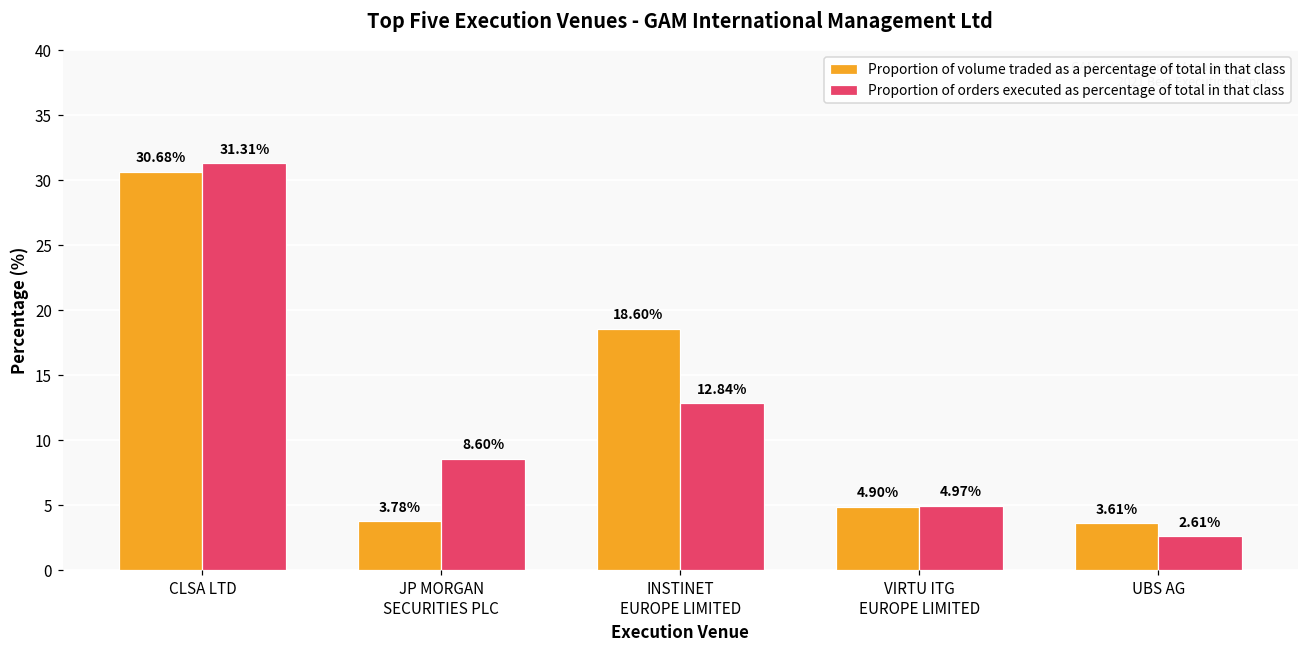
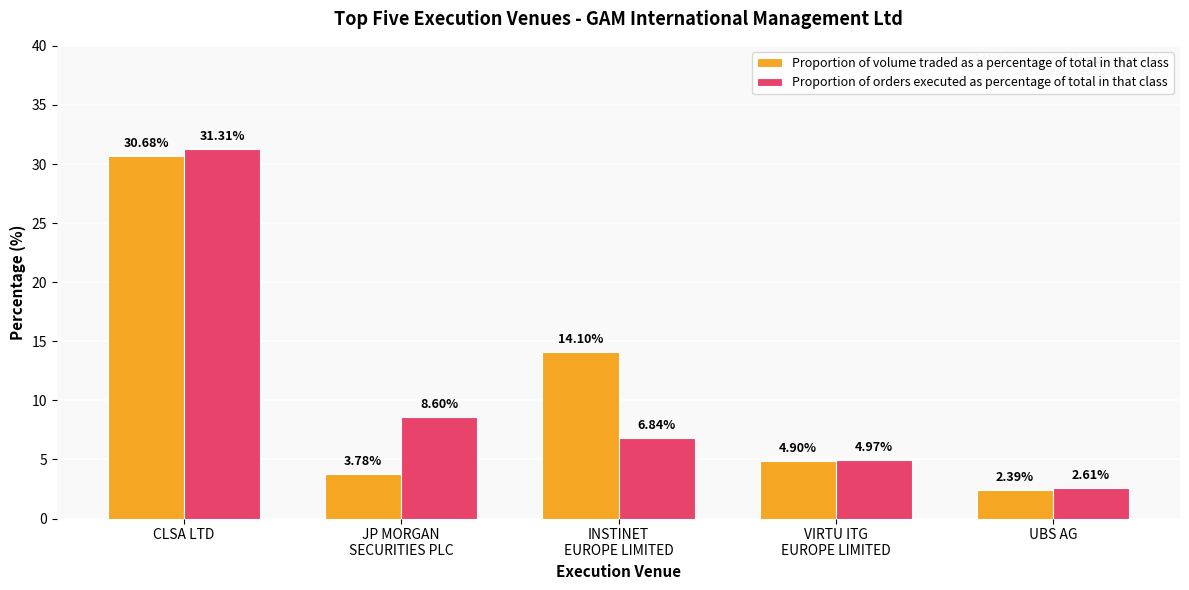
  {
    "Proportion of volume traded as a percentage of total in that class": {
      "CLSA LTD": "30.68%",
      "JP MORGAN SECURITIES PLC": "3.78%",
-     "INSTINET EUROPE LIMITED": "18.60%",
+     "INSTINET EUROPE LIMITED": "14.10%",
      "VIRTU ITG EUROPE LIMITED": "4.90%",
-     "UBS AG": "3.61%"
+     "UBS AG": "2.39%"
    },
    "Proportion of orders executed as percentage of total in that class": {
      "CLSA LTD": "31.31%",
      "JP MORGAN SECURITIES PLC": "8.60%",
-     "INSTINET EUROPE LIMITED": "12.84%",
+     "INSTINET EUROPE LIMITED": "6.84%",
      "VIRTU ITG EUROPE LIMITED": "4.97%",
      "UBS AG": "2.61%"
    }
  }
